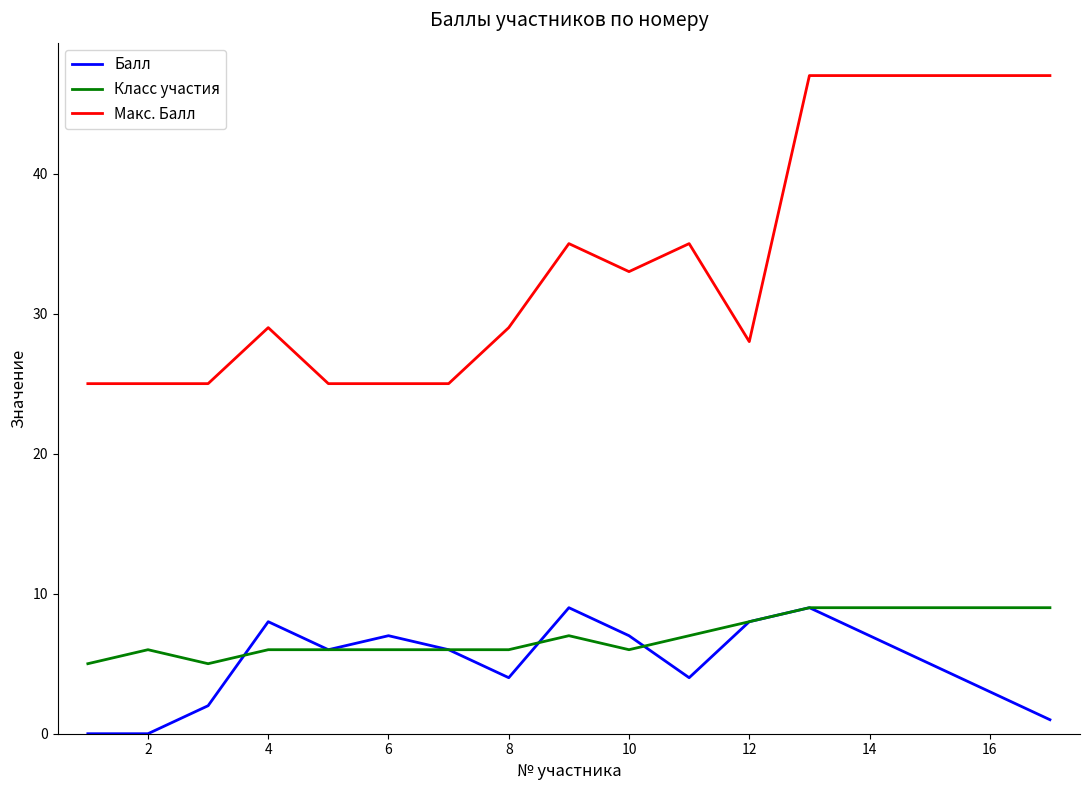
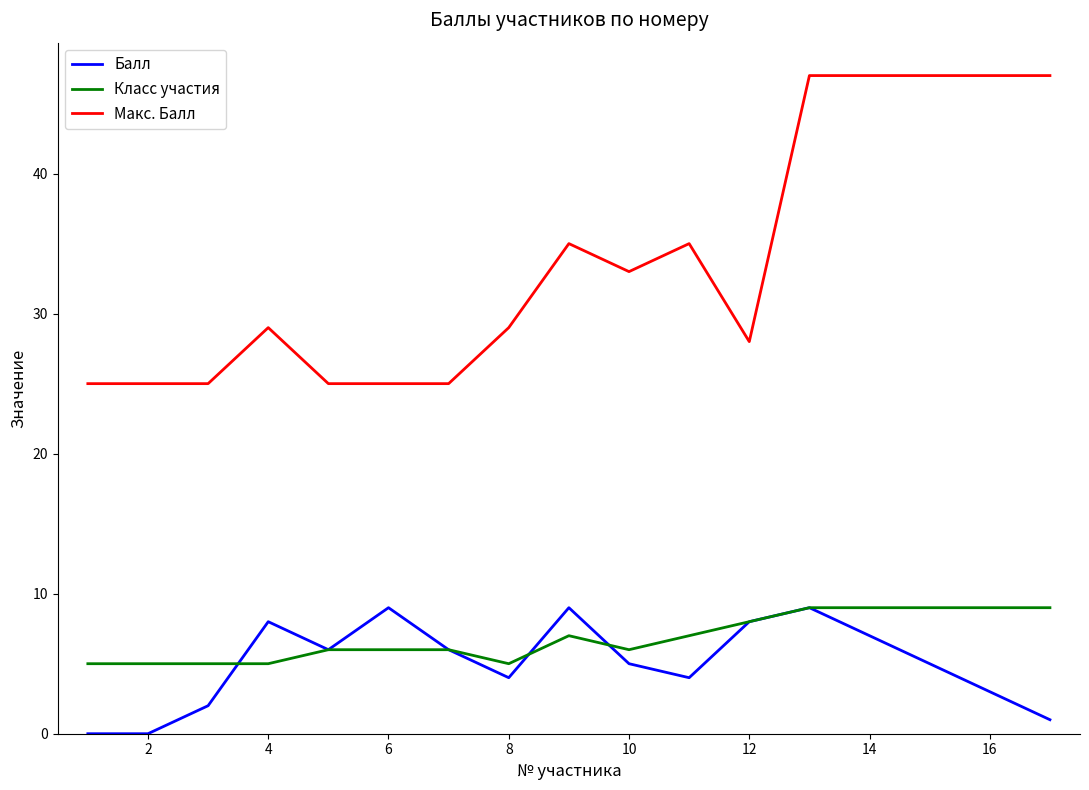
  {
    "Балл": {
      "2": 0,
      "4": 8,
-     "6": 7,
+     "6": 9,
      "8": 4,
-     "10": 7
+     "10": 5
    },
    "Класс участия": {
-     "2": 6,
-     "4": 6,
+     "2": 5,
+     "4": 5,
      "6": 6,
-     "8": 6,
+     "8": 5,
      "10": 6
    },
    "Макс. Балл": {
      "2": 25,
      "4": 29,
      "6": 25,
      "8": 29,
      "10": 33,
      "12": 28
    }
  }
